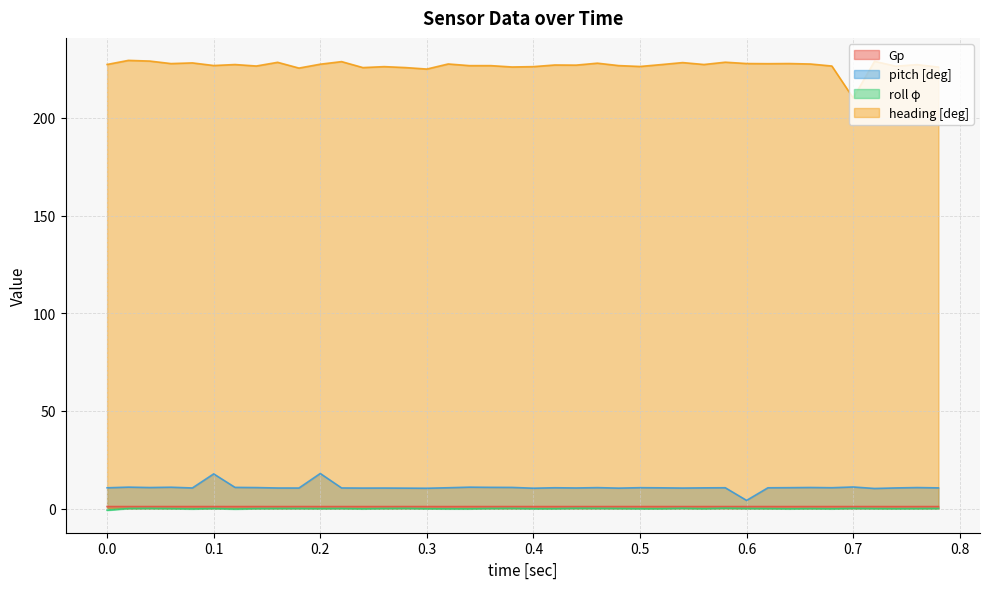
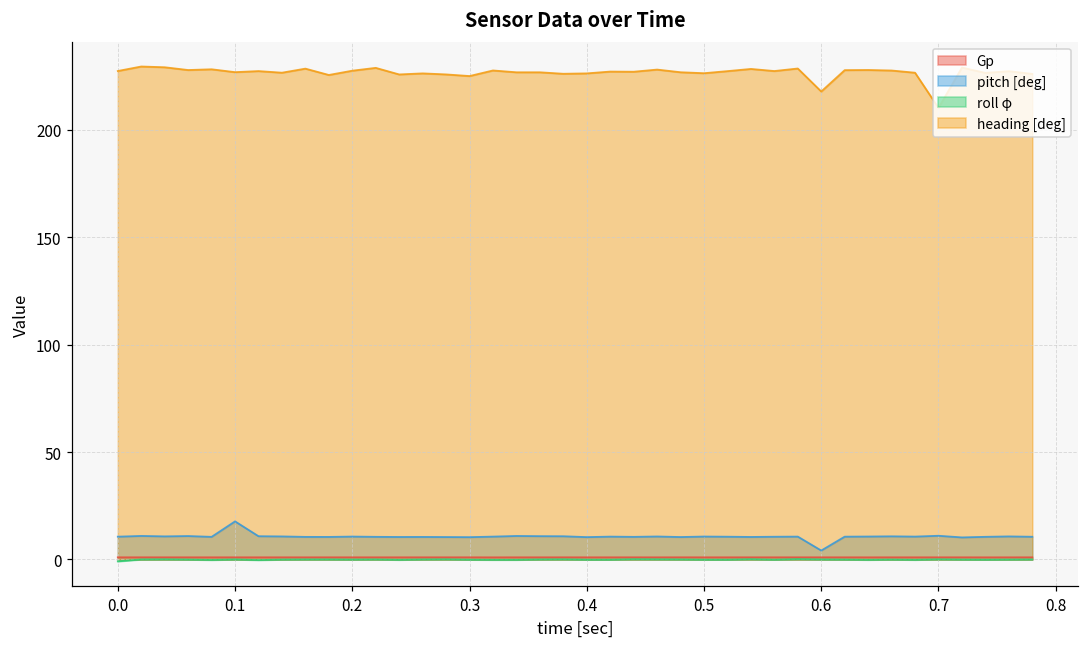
  {
    "pitch [deg]": {
      "0.0": 11,
      "0.1": 18,
-     "0.2": 18,
+     "0.2": 11,
      "0.3": 10,
      "0.4": 10,
      "0.5": 11,
      "0.6": 4,
      "0.7": 11
    },
    "heading [deg]": {
      "0.0": 227,
      "0.1": 227,
      "0.2": 227,
      "0.3": 225,
      "0.4": 226,
      "0.5": 226,
-     "0.6": 228
+     "0.6": 218
    }
  }
